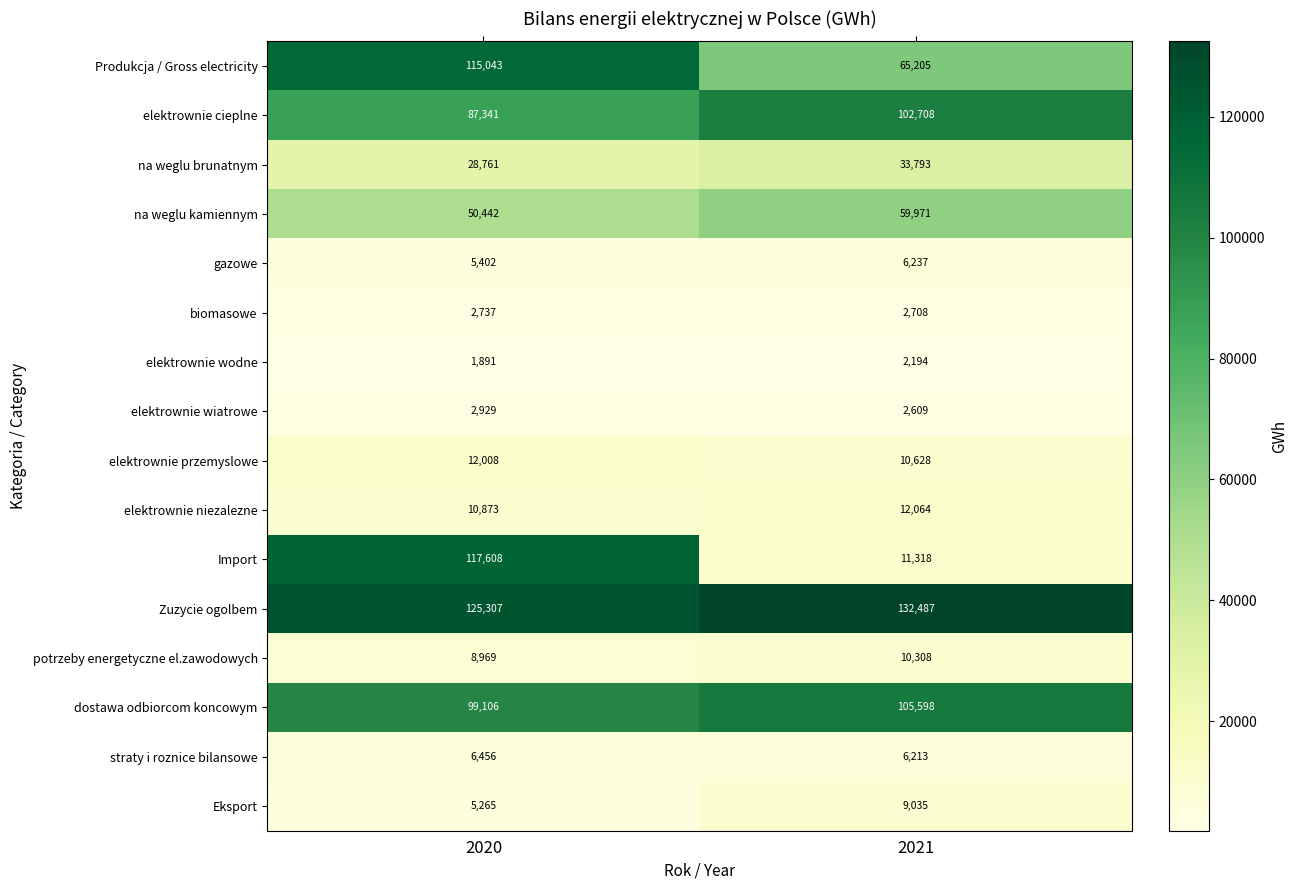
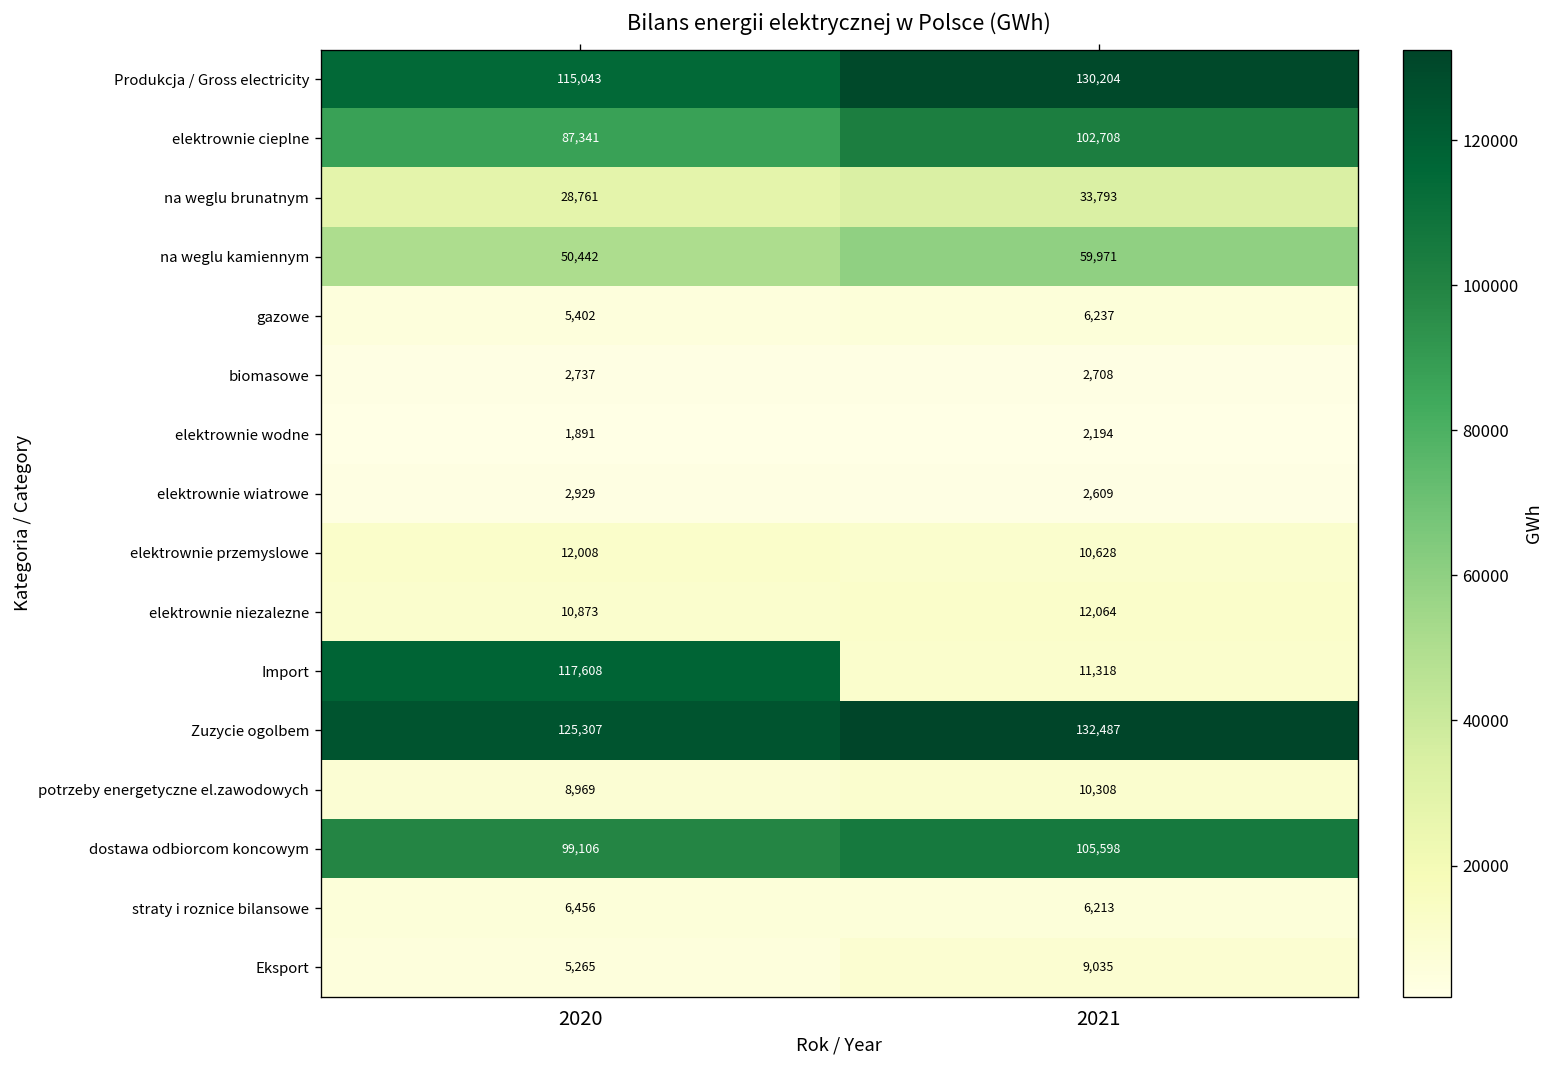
  {
    "Produkcja / Gross electricity": {
      "2020": "115,043",
-     "2021": "65,205"
+     "2021": "130,204"
    },
    "elektrownie cieplne": {
      "2020": "87,341",
      "2021": "102,708"
    },
    "na weglu brunatnym": {
      "2020": "28,761",
      "2021": "33,793"
    },
    "na weglu kamiennym": {
      "2020": "50,442",
      "2021": "59,971"
    },
    "gazowe": {
      "2020": "5,402",
      "2021": "6,237"
    },
    "biomasowe": {
      "2020": "2,737",
      "2021": "2,708"
    },
    "elektrownie wodne": {
      "2020": "1,891",
      "2021": "2,194"
    },
    "elektrownie wiatrowe": {
      "2020": "2,929",
      "2021": "2,609"
    },
    "elektrownie przemyslowe": {
      "2020": "12,008",
      "2021": "10,628"
    },
    "elektrownie niezalezne": {
      "2020": "10,873",
      "2021": "12,064"
    },
    "Import": {
      "2020": "117,608",
      "2021": "11,318"
    },
    "Zuzycie ogolbem": {
      "2020": "125,307",
      "2021": "132,487"
    },
    "potrzeby energetyczne el.zawodowych": {
      "2020": "8,969",
      "2021": "10,308"
    },
    "dostawa odbiorcom koncowym": {
      "2020": "99,106",
      "2021": "105,598"
    },
    "straty i roznice bilansowe": {
      "2020": "6,456",
      "2021": "6,213"
    },
    "Eksport": {
      "2020": "5,265",
      "2021": "9,035"
    }
  }
